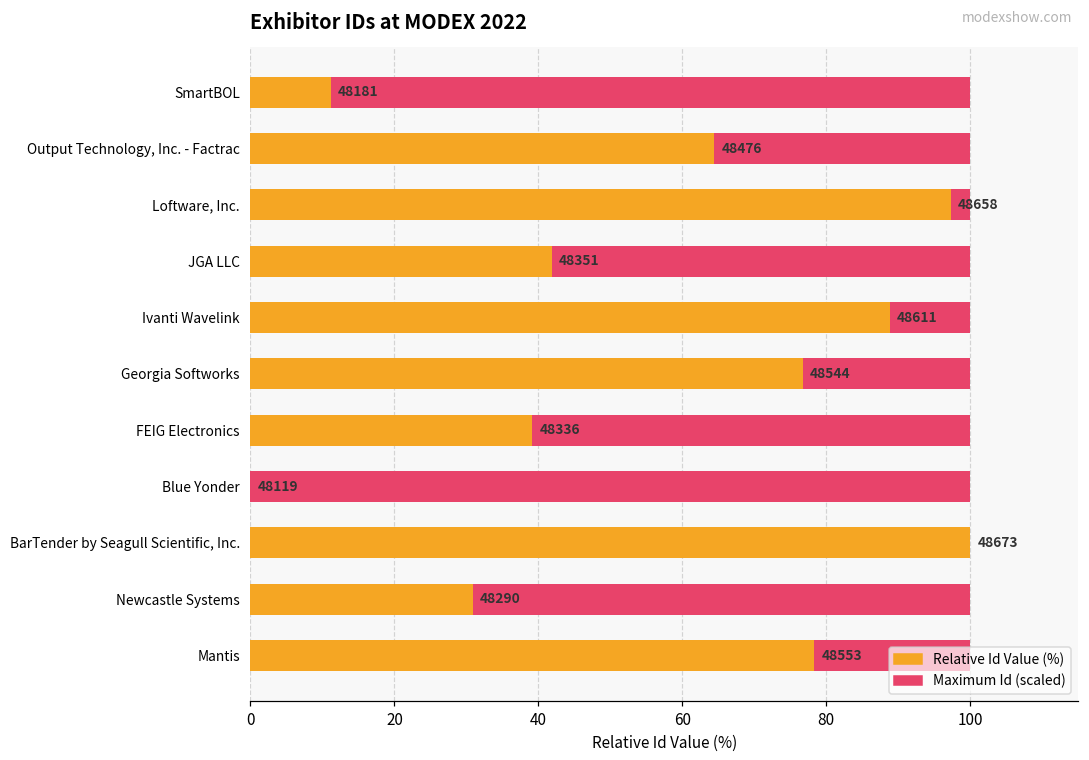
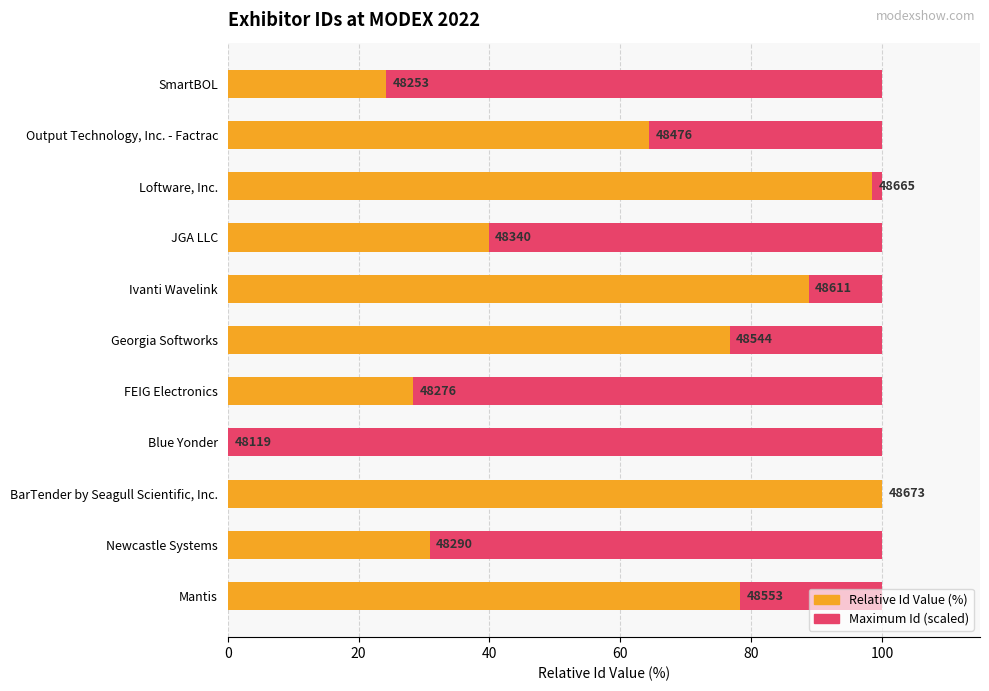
  {
    "Relative Id Value (%)": {
-     "SmartBOL": 48181,
-     "Loftware, Inc.": 48658,
-     "JGA LLC": 48351,
-     "FEIG Electronics": 48336
+     "SmartBOL": 48253,
+     "Loftware, Inc.": 48665,
+     "JGA LLC": 48340,
+     "FEIG Electronics": 48276
    }
  }
